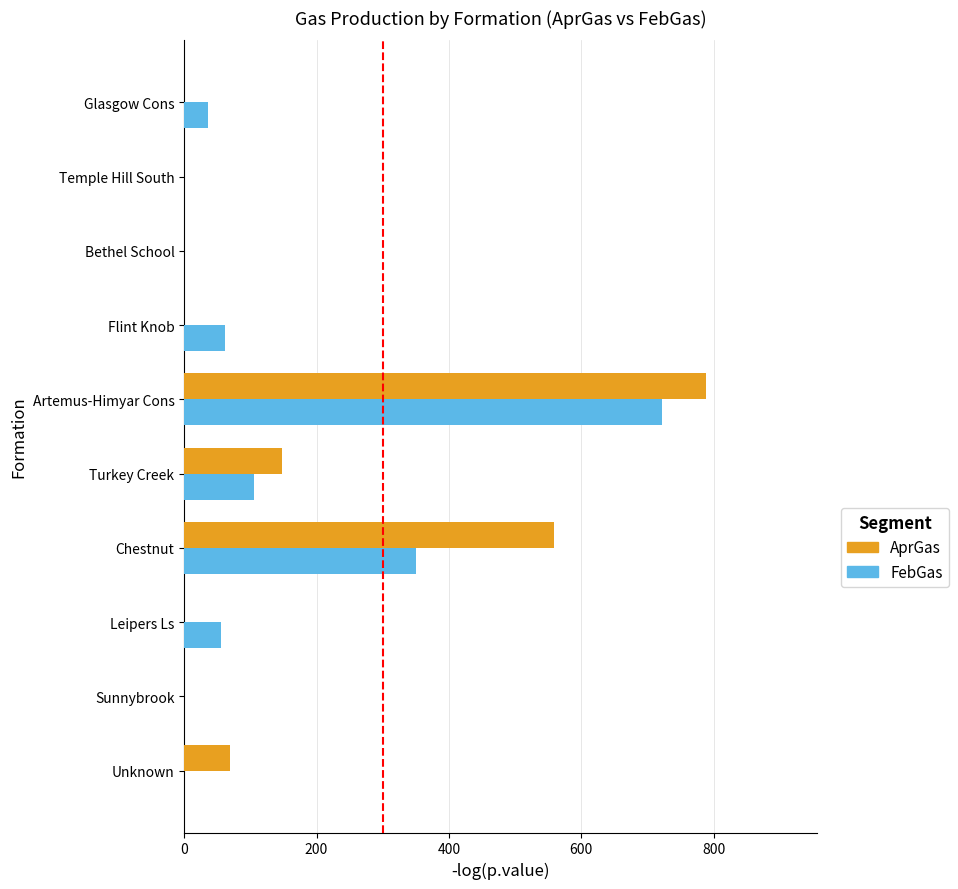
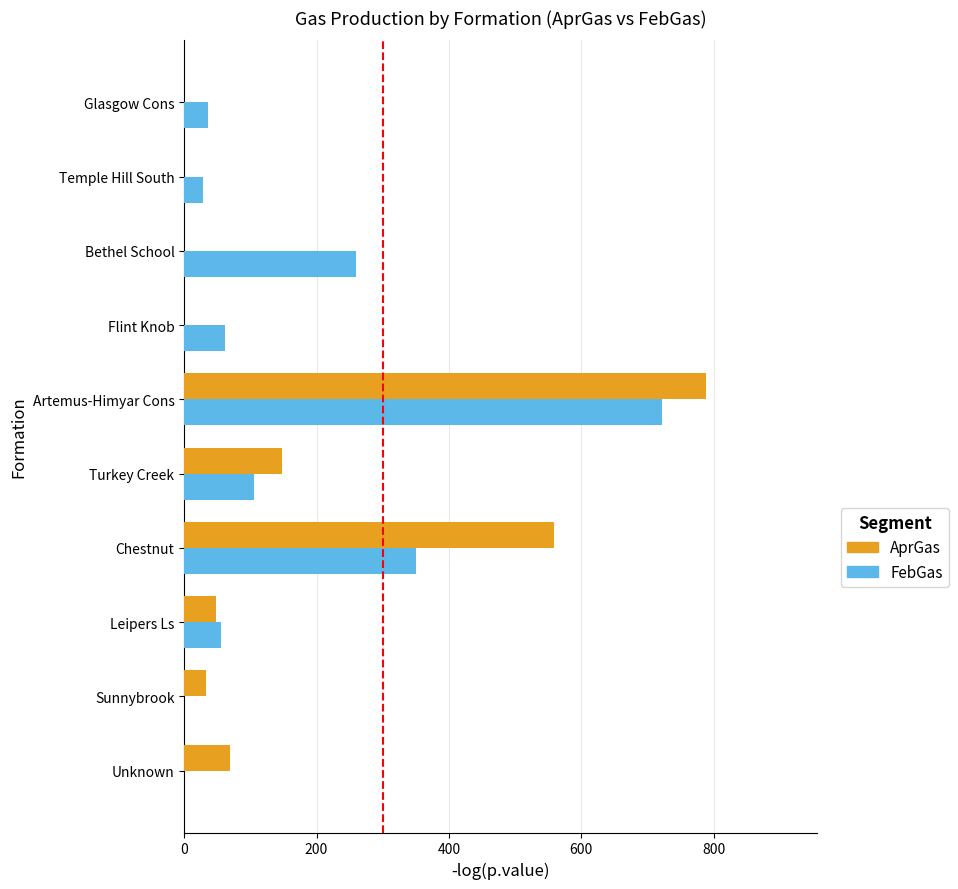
  {
    "AprGas": {
      "Glasgow Cons": 0,
      "Temple Hill South": 0,
      "Bethel School": 0,
      "Flint Knob": 0,
      "Artemus-Himyar Cons": 790,
      "Turkey Creek": 150,
      "Chestnut": 560,
-     "Leipers Ls": 0,
-     "Sunnybrook": 0,
+     "Leipers Ls": 50,
+     "Sunnybrook": 30,
      "Unknown": 70
    },
    "FebGas": {
      "Glasgow Cons": 40,
-     "Temple Hill South": 0,
-     "Bethel School": 0,
+     "Temple Hill South": 30,
+     "Bethel School": 260,
      "Flint Knob": 60,
      "Artemus-Himyar Cons": 720,
      "Turkey Creek": 110,
      "Chestnut": 350,
      "Leipers Ls": 60,
      "Sunnybrook": 0,
      "Unknown": 0
    }
  }
